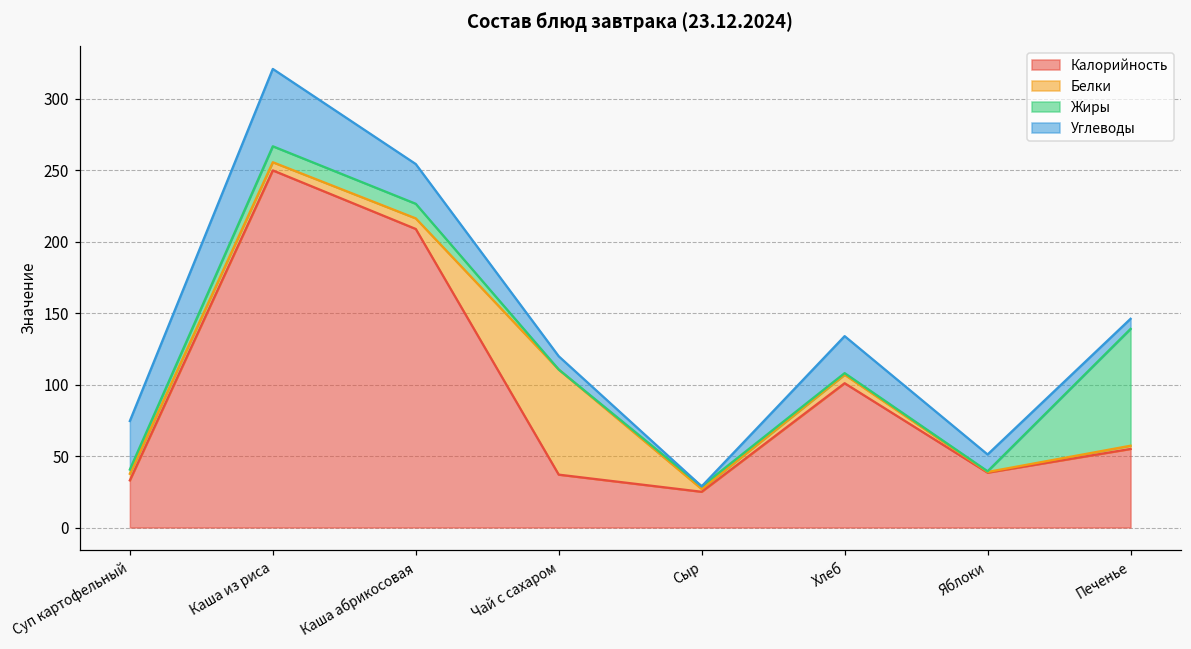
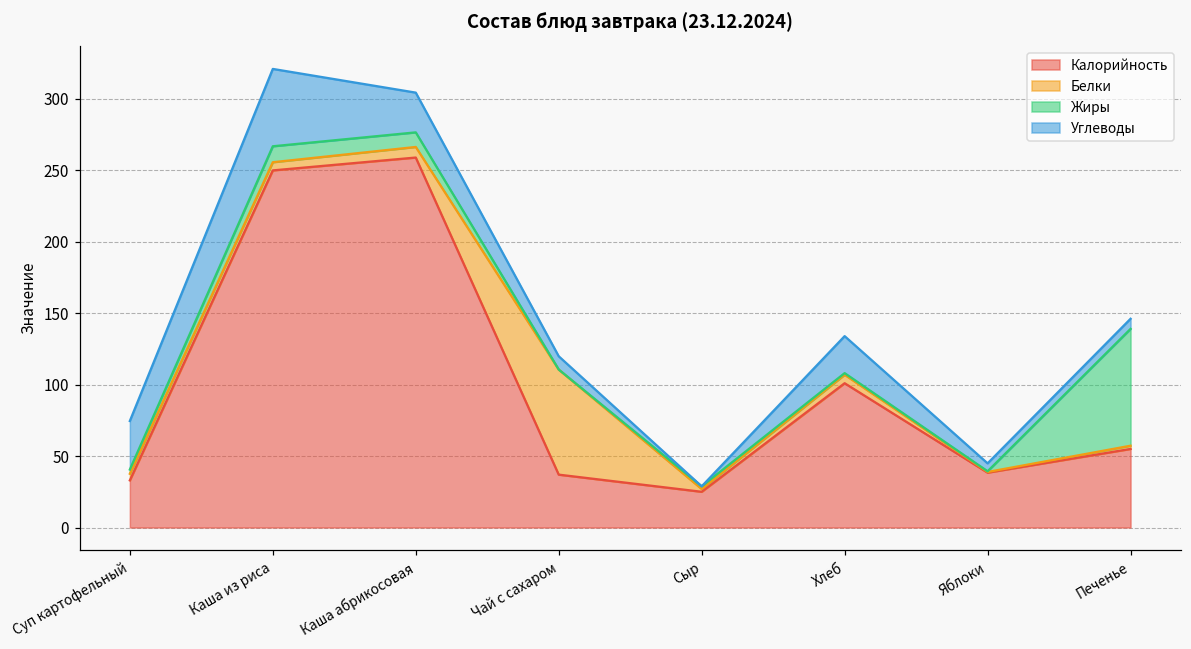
  {
    "Калорийность": {
      "Суп картофельный": 33,
      "Каша из риса": 250,
-     "Каша абрикосовая": 209,
+     "Каша абрикосовая": 259,
      "Чай с сахаром": 37,
      "Хлеб": 101,
      "Печенье": 55
    },
    "Белки": {
      "Суп картофельный": 5,
      "Каша из риса": 6,
      "Каша абрикосовая": 7,
      "Печенье": 2
    },
    "Жиры": {
      "Суп картофельный": 3,
      "Каша из риса": 11,
      "Каша абрикосовая": 10,
      "Печенье": 82
    },
    "Углеводы": {
      "Суп картофельный": 34,
      "Каша из риса": 54,
      "Каша абрикосовая": 28,
      "Чай с сахаром": 9,
      "Хлеб": 26,
-     "Яблоки": 12,
+     "Яблоки": 6,
      "Печенье": 7
    }
  }
